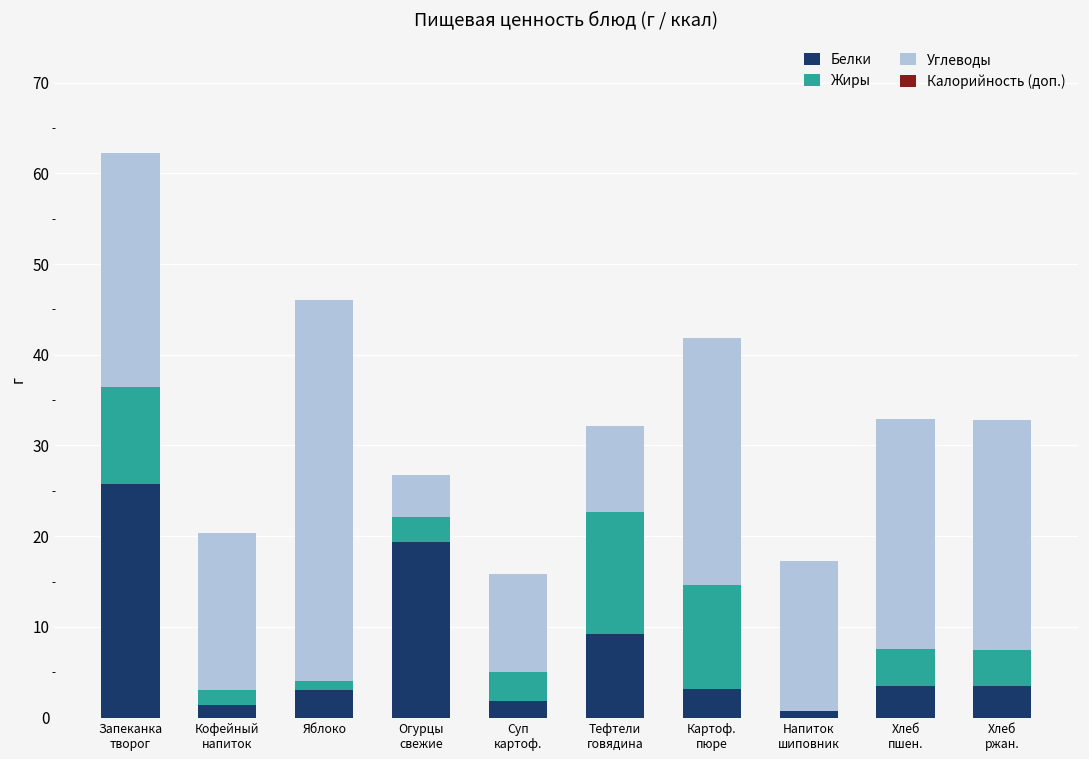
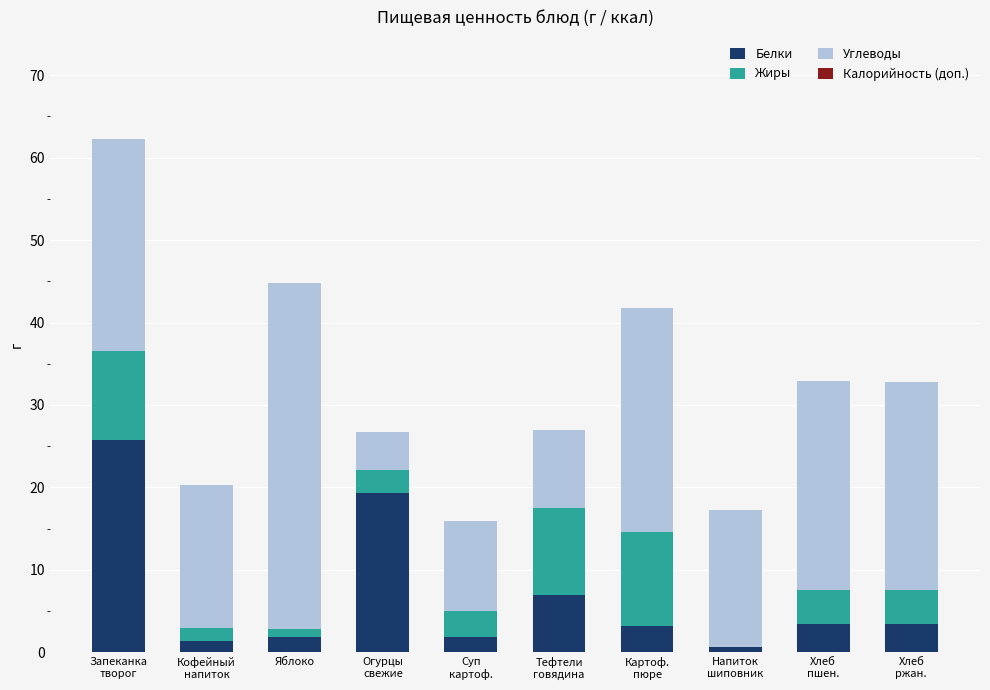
  {
    "Белки": {
      "Запеканка творог": 26,
      "Кофейный напиток": 1,
-     "Яблоко": 3,
+     "Яблоко": 2,
      "Огурцы свежие": 19,
      "Суп картоф.": 2,
-     "Тефтели говядина": 9,
+     "Тефтели говядина": 7,
      "Картоф. пюре": 3,
      "Напиток шиповник": 1,
      "Хлеб пшен.": 3,
      "Хлеб ржан.": 3
    },
    "Жиры": {
      "Запеканка творог": 11,
      "Кофейный напиток": 2,
      "Яблоко": 1,
      "Огурцы свежие": 3,
      "Суп картоф.": 3,
-     "Тефтели говядина": 14,
+     "Тефтели говядина": 11,
      "Картоф. пюре": 11,
      "Напиток шиповник": 0,
      "Хлеб пшен.": 4,
      "Хлеб ржан.": 4
    }
  }
